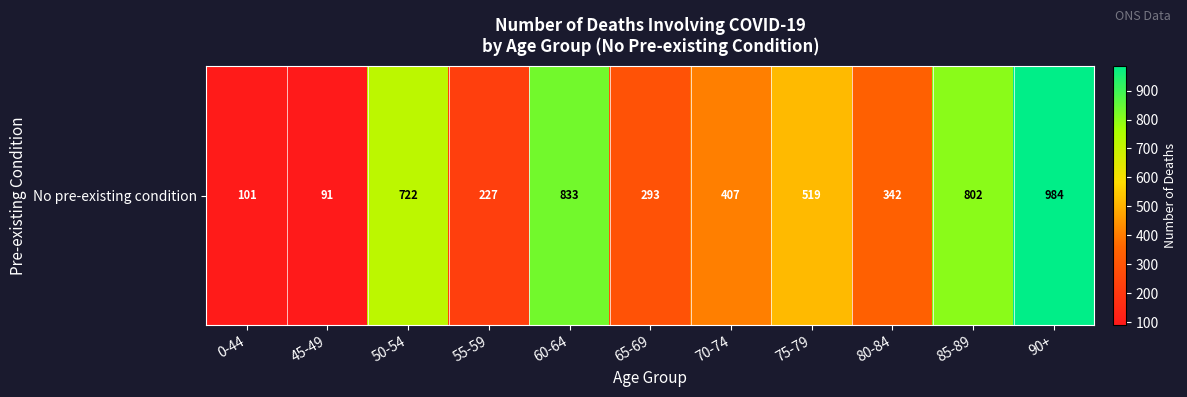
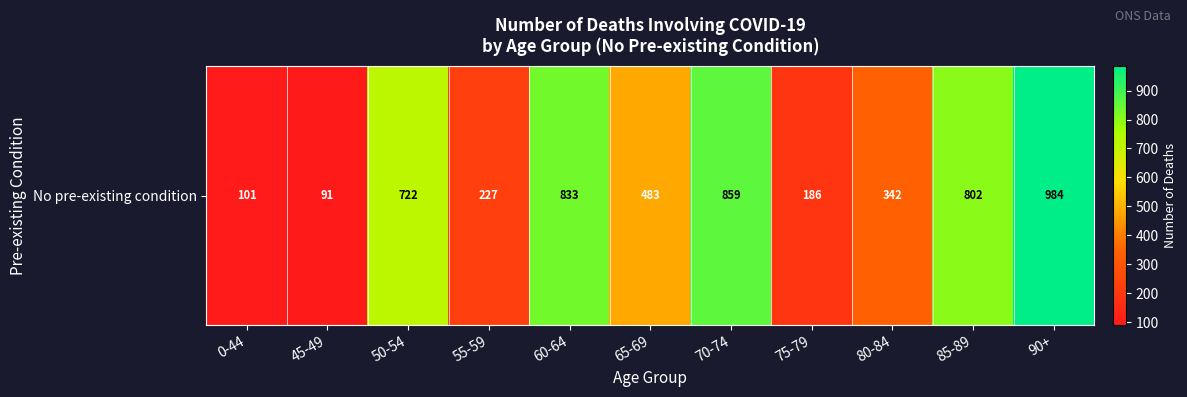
  {
    "No pre-existing condition": {
      "0-44": 101,
      "45-49": 91,
      "50-54": 722,
      "55-59": 227,
      "60-64": 833,
-     "65-69": 293,
-     "70-74": 407,
-     "75-79": 519,
+     "65-69": 483,
+     "70-74": 859,
+     "75-79": 186,
      "80-84": 342,
      "85-89": 802,
      "90+": 984
    }
  }
